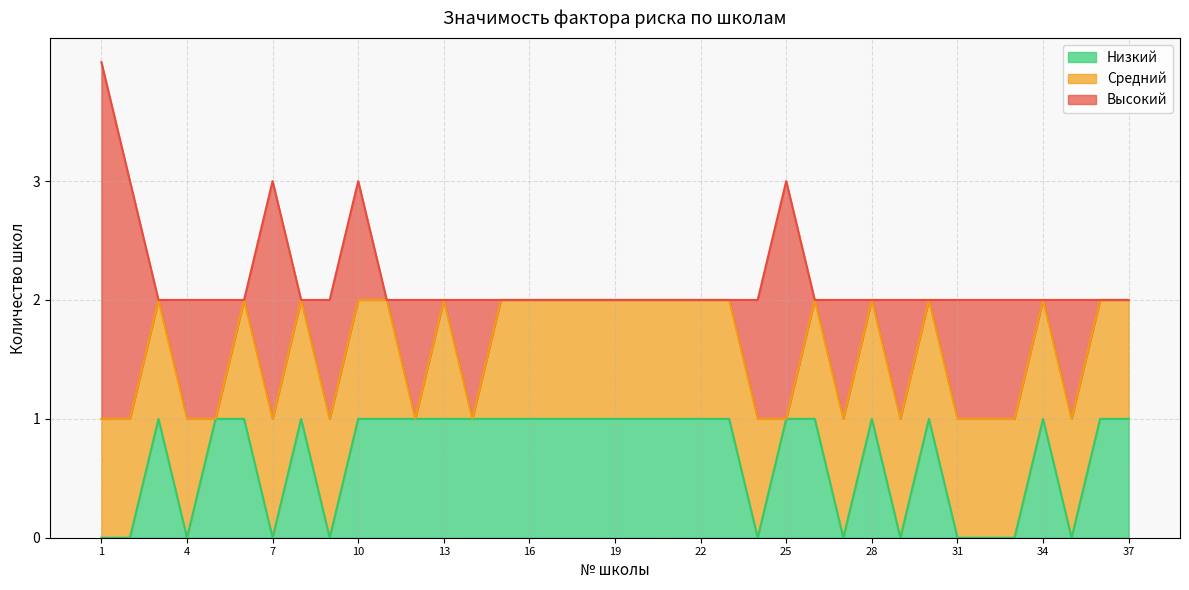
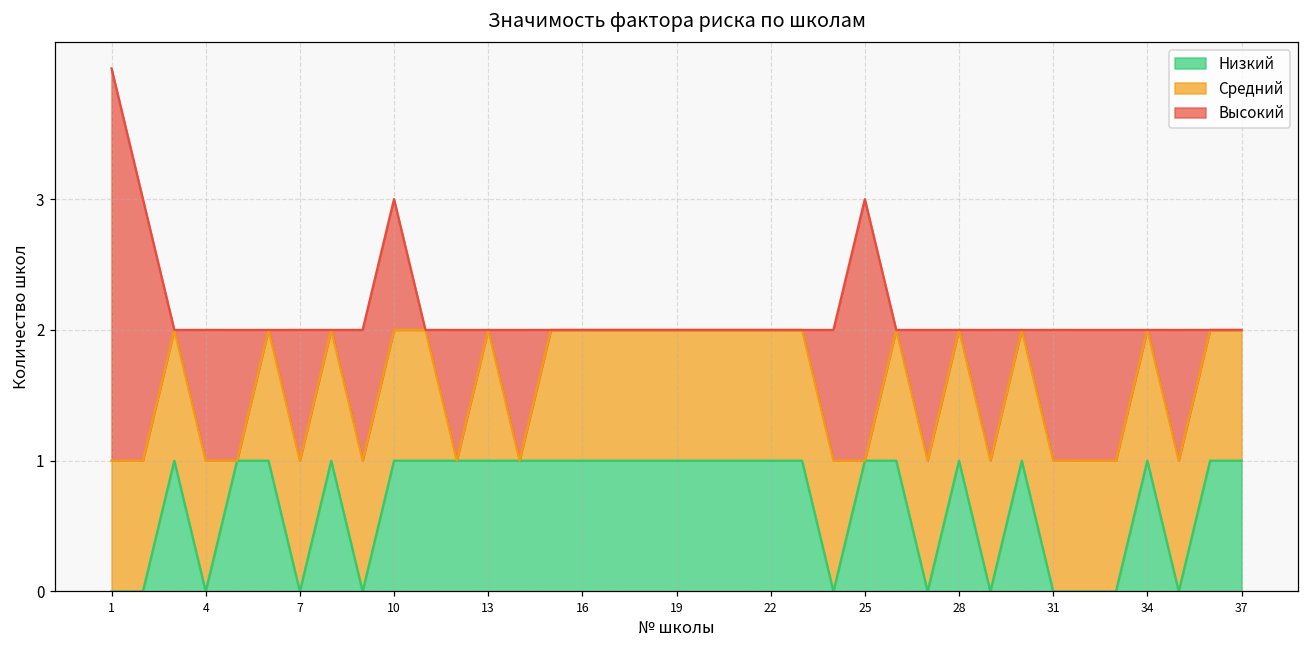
  {
    "Низкий": {
      "1": 0,
      "4": 0,
      "7": 0,
      "10": 1,
      "13": 1,
      "16": 1,
      "19": 1,
      "22": 1,
      "28": 1,
      "31": 0,
      "34": 1,
      "37": 1
    },
    "Средний": {
      "1": 1,
      "4": 1,
      "7": 1,
      "10": 2,
      "31": 1
    },
    "Высокий": {
      "1": 3,
      "4": 1,
-     "7": 2,
+     "7": 1,
      "10": 1,
      "25": 2,
      "31": 1
    }
  }
